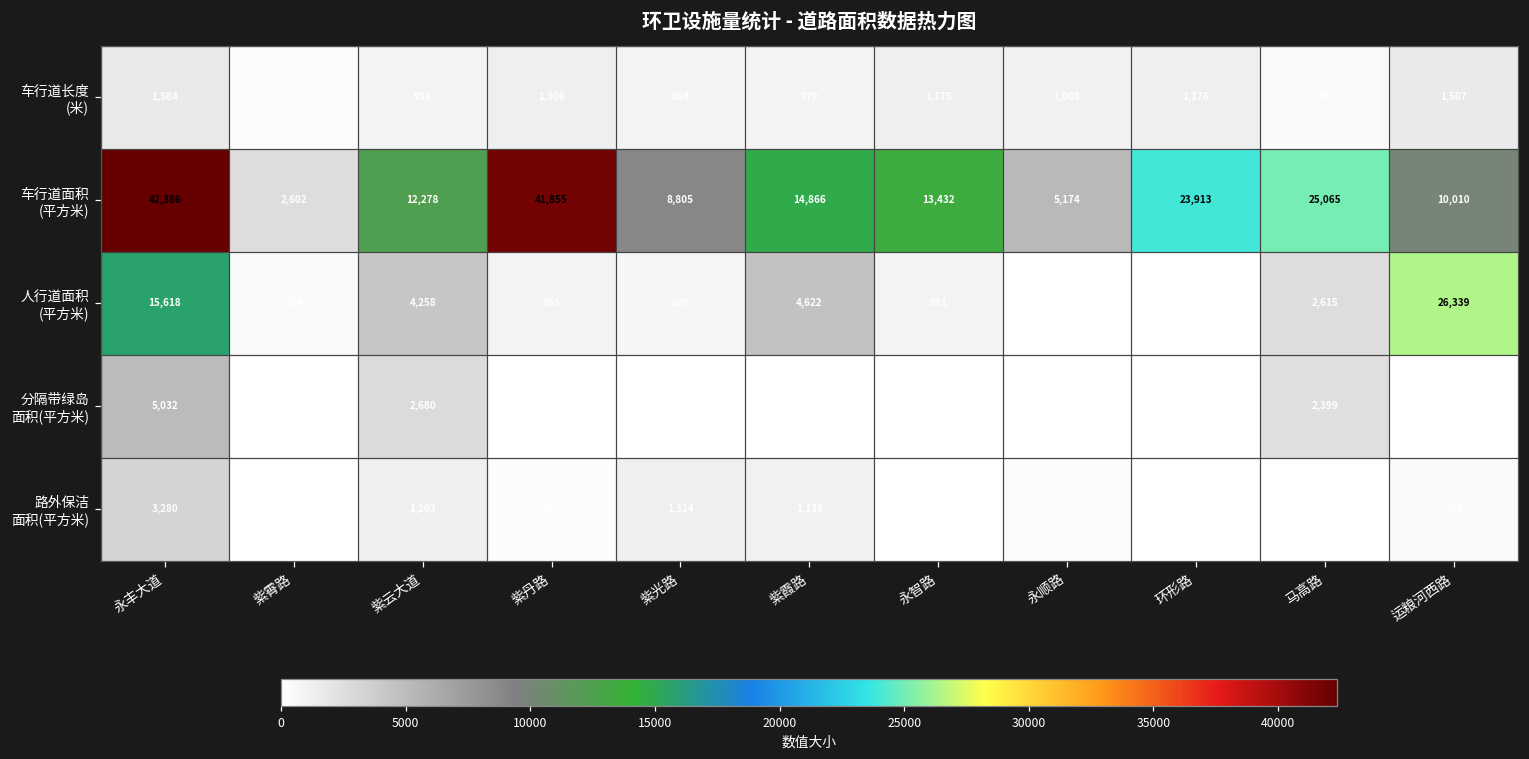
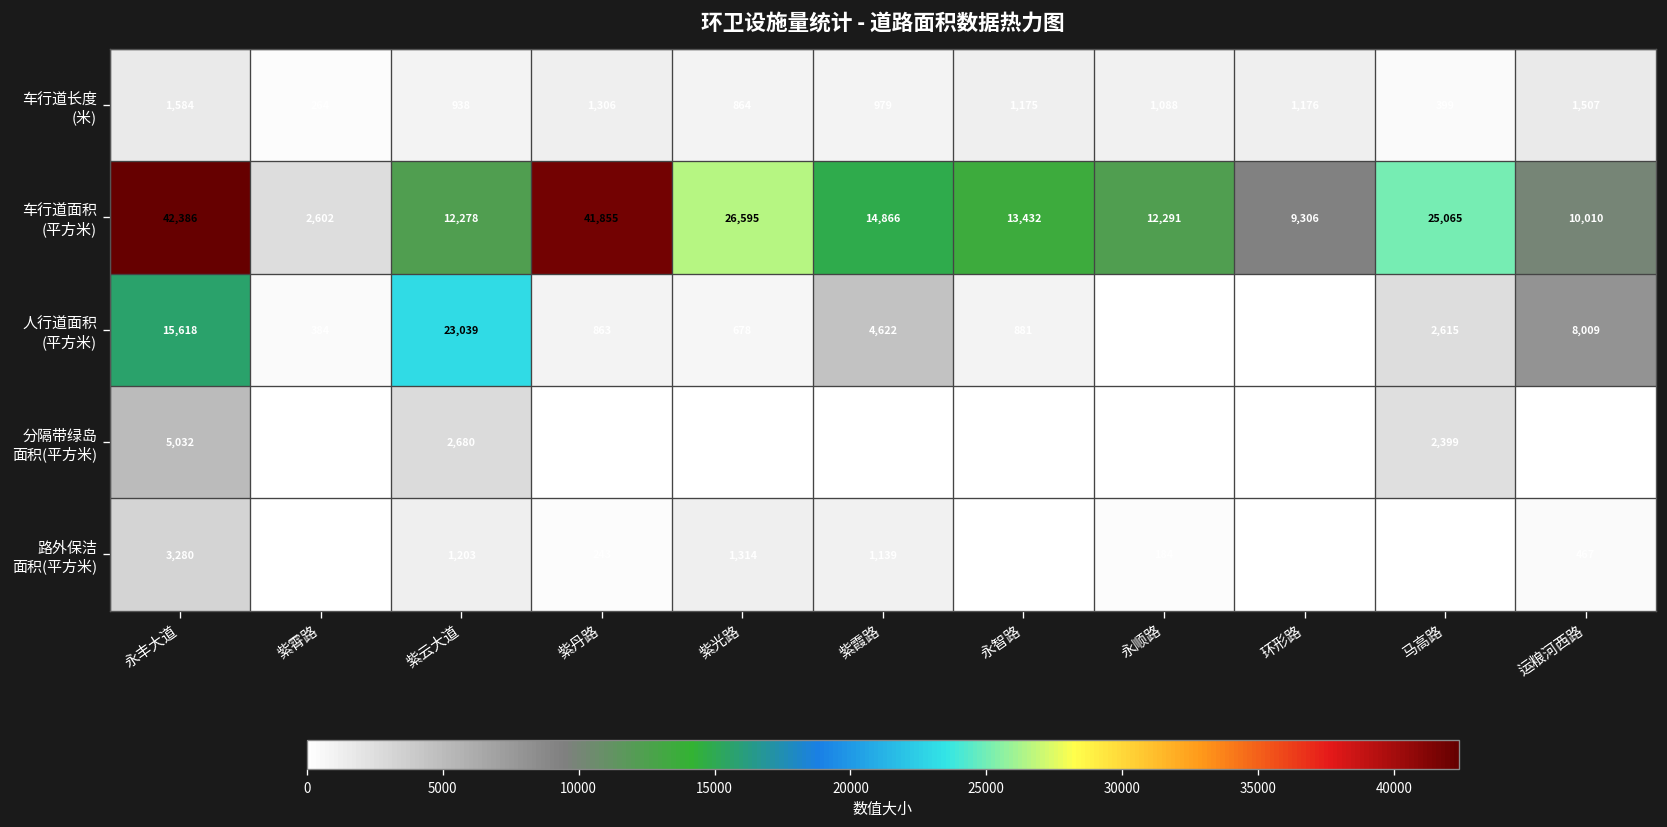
  {
    "车行道面积 (平方米)": {
      "永丰大道": "42,386",
      "紫云大道": "12,278",
      "紫丹路": "41,855",
-     "紫光路": "8,805",
+     "紫光路": "26,595",
      "紫霞路": "14,866",
      "永智路": "13,432",
-     "永顺路": "5,174",
-     "环形路": "23,913",
+     "永顺路": "12,291",
+     "环形路": "9,306",
      "马高路": "25,065",
      "运粮河西路": "10,010"
    },
    "人行道面积 (平方米)": {
      "永丰大道": "15,618",
-     "紫云大道": "4,258",
+     "紫云大道": "23,039",
      "紫霞路": "4,622",
-     "运粮河西路": "26,339"
+     "运粮河西路": "8,009"
    },
    "分隔带绿岛 面积(平方米)": {
      "永丰大道": "5,032"
    }
  }
